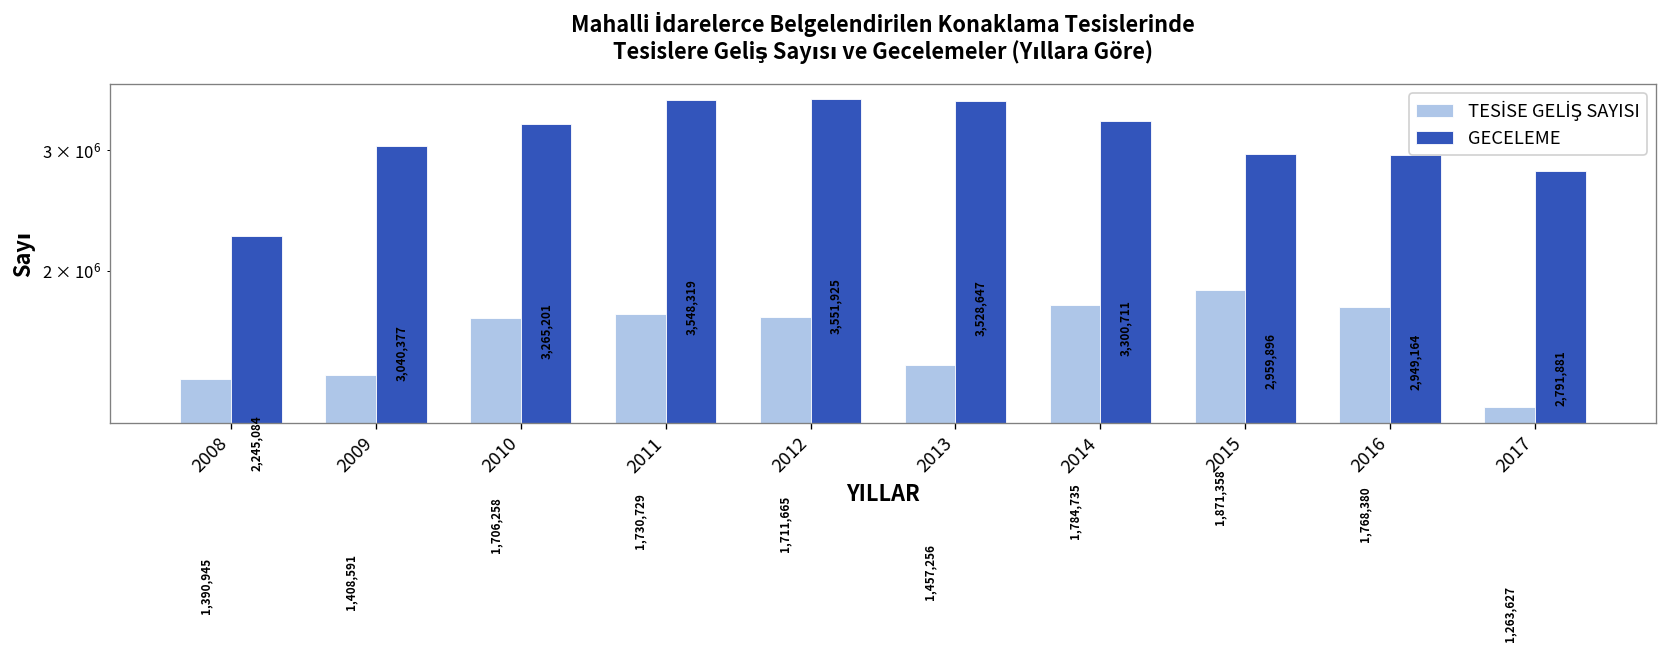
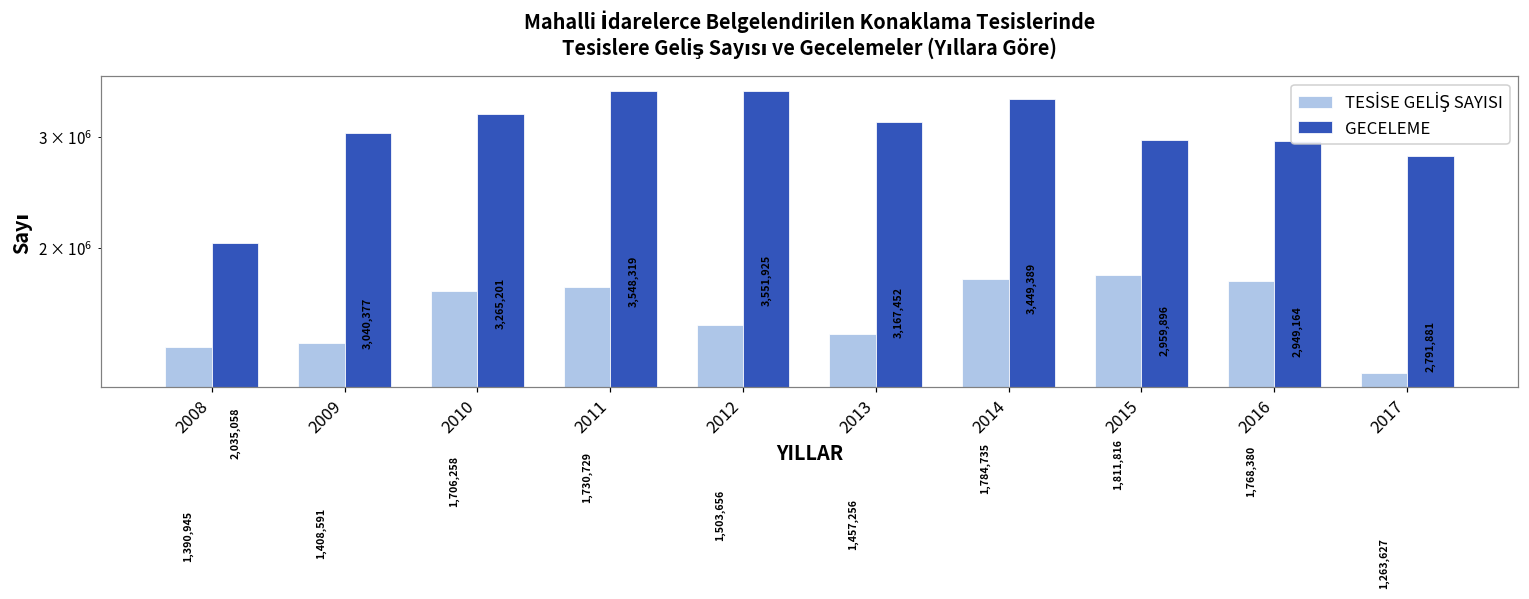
  {
    "TESİSE GELİŞ SAYISI": {
      "2008": "1,390,945",
      "2009": "1,408,591",
      "2010": "1,706,258",
      "2011": "1,730,729",
-     "2012": "1,711,665",
+     "2012": "1,503,656",
      "2013": "1,457,256",
      "2014": "1,784,735",
-     "2015": "1,871,358",
+     "2015": "1,811,816",
      "2016": "1,768,380",
      "2017": "1,263,627"
    },
    "GECELEME": {
-     "2008": "2,245,084",
+     "2008": "2,035,058",
      "2009": "3,040,377",
      "2010": "3,265,201",
      "2011": "3,548,319",
      "2012": "3,551,925",
-     "2013": "3,528,647",
-     "2014": "3,300,711",
+     "2013": "3,167,452",
+     "2014": "3,449,389",
      "2015": "2,959,896",
      "2017": "2,791,881"
    }
  }
